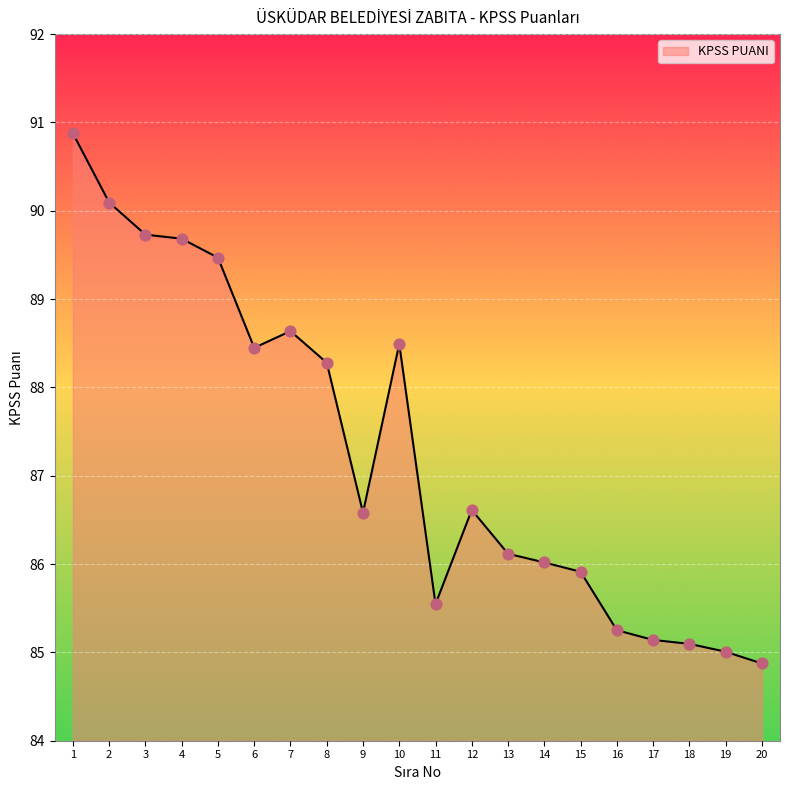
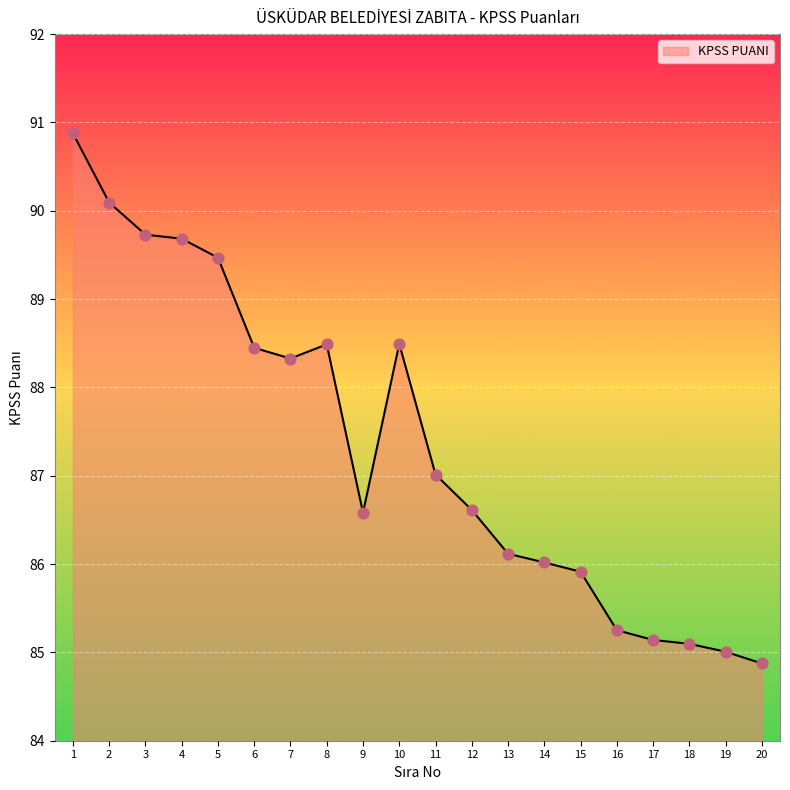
  {
    "1": 90.9,
    "2": 90.1,
    "3": 89.7,
    "4": 89.7,
    "5": 89.5,
    "6": 88.4,
-   "7": 88.6,
-   "8": 88.3,
+   "7": 88.3,
+   "8": 88.5,
    "9": 86.6,
    "10": 88.5,
-   "11": 85.5,
+   "11": 87.0,
    "12": 86.6,
    "13": 86.1,
    "14": 86.0,
    "15": 85.9,
    "16": 85.3,
    "17": 85.1,
    "18": 85.1,
    "19": 85.0,
    "20": 84.9
  }
